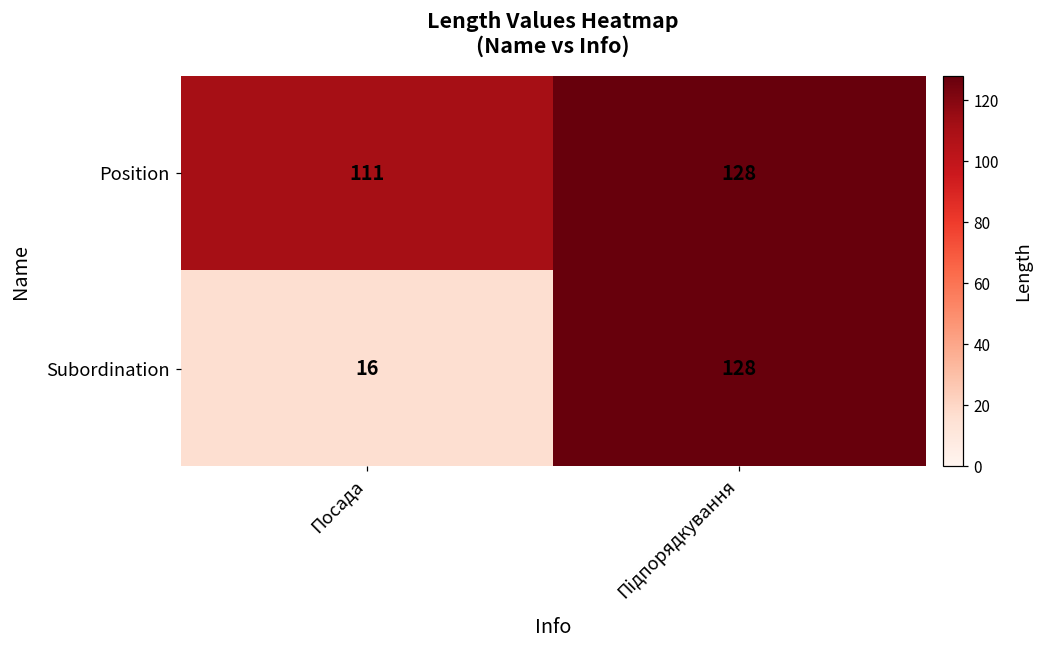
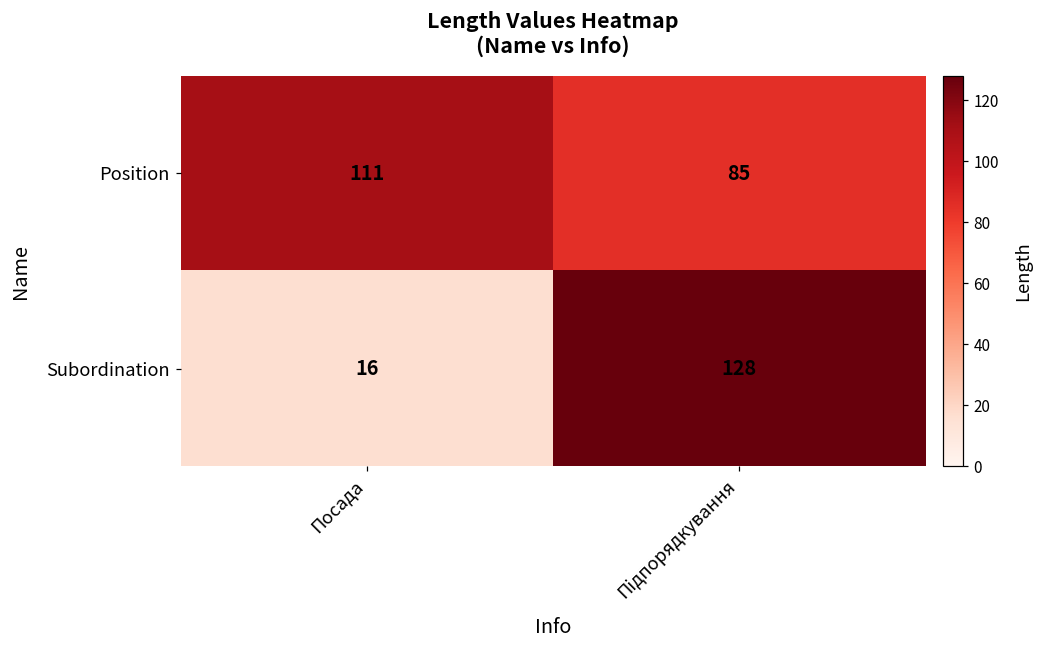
  {
    "Position": {
      "Посада": 111,
-     "Підпорядкування": 128
+     "Підпорядкування": 85
    },
    "Subordination": {
      "Посада": 16,
      "Підпорядкування": 128
    }
  }
